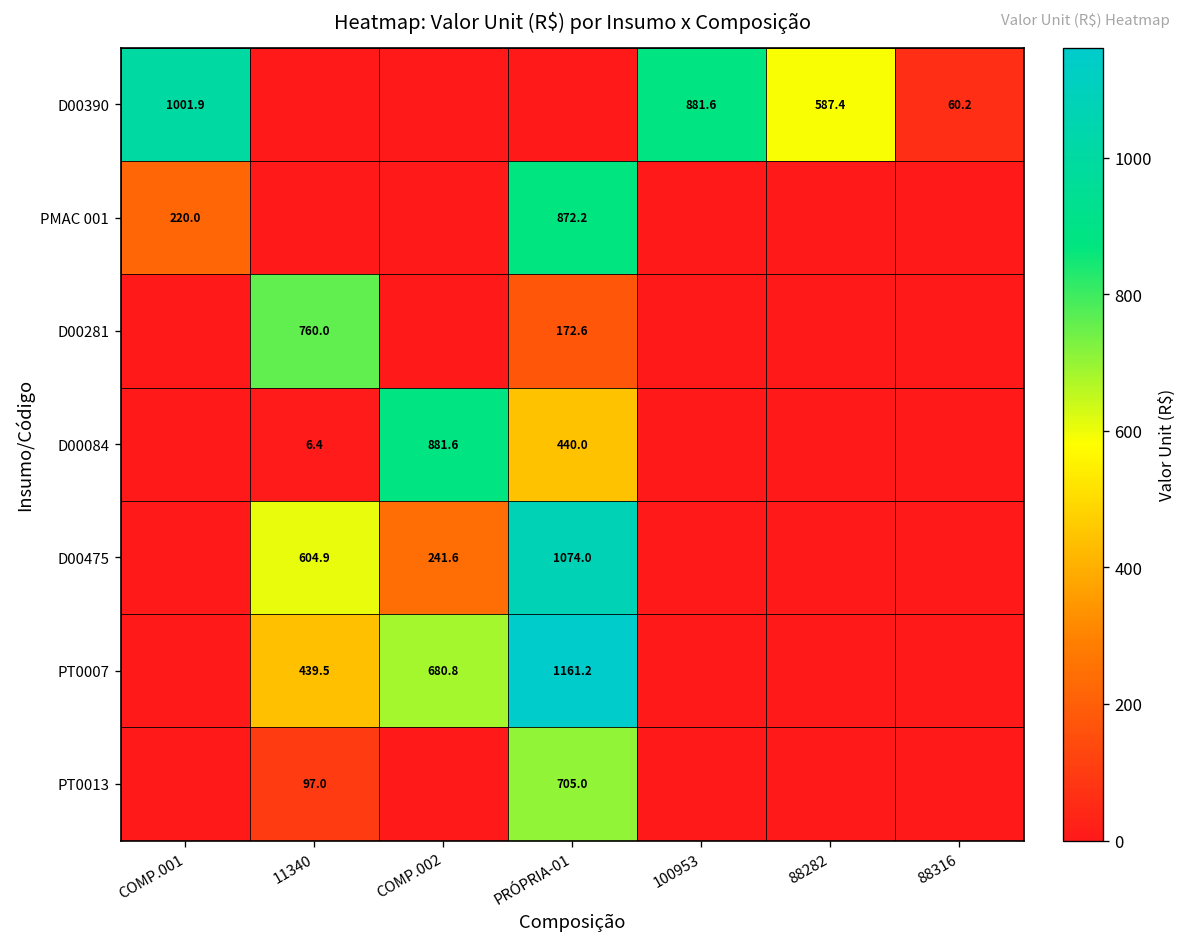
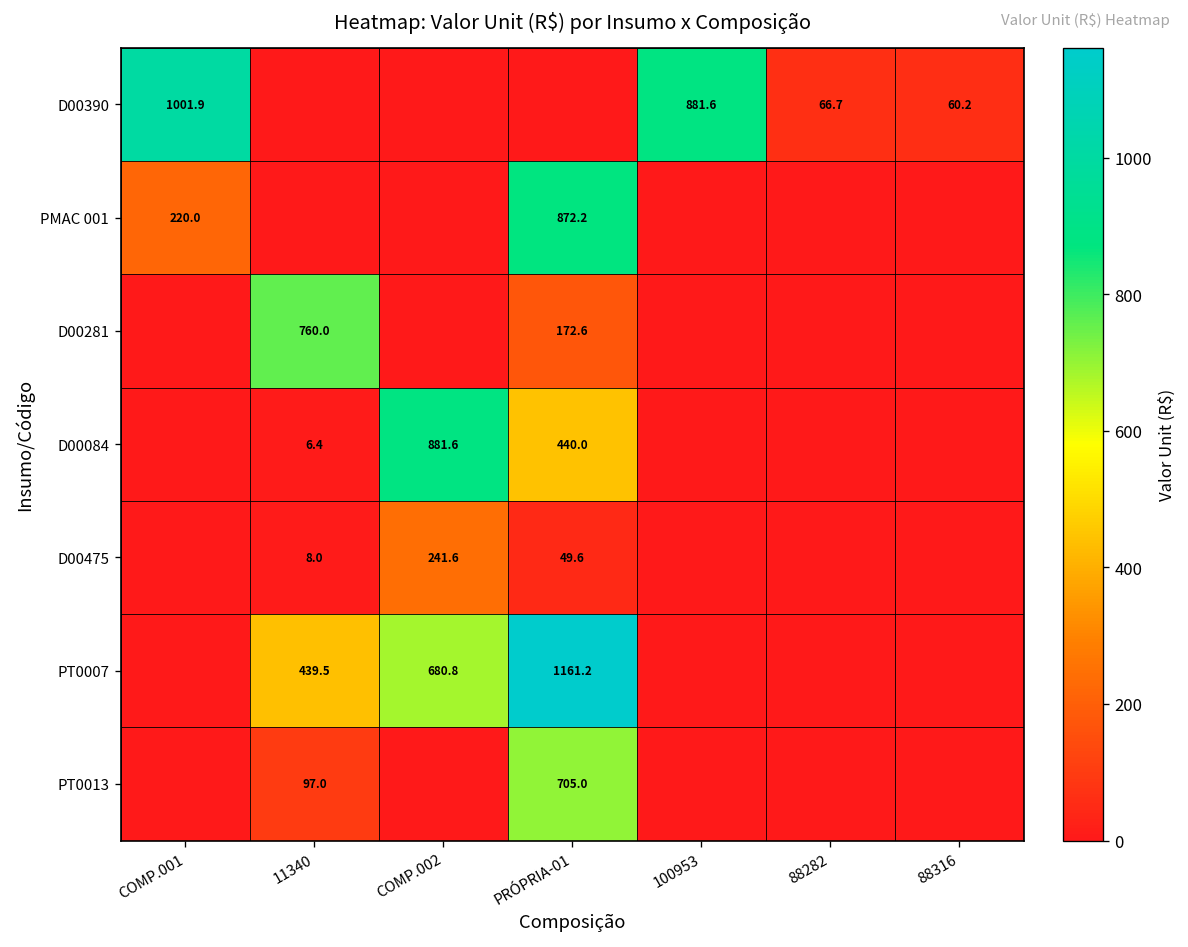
  {
    "D00390": {
      "COMP.001": 1001.9,
      "100953": 881.6,
-     "88282": 587.4,
+     "88282": 66.7,
      "88316": 60.2
    },
    "PMAC 001": {
      "COMP.001": 220.0,
      "PRÓPRIA-01": 872.2
    },
    "D00281": {
      "11340": 760.0,
      "PRÓPRIA-01": 172.6
    },
    "D00084": {
      "11340": 6.4,
      "COMP.002": 881.6,
      "PRÓPRIA-01": 440.0
    },
    "D00475": {
-     "11340": 604.9,
+     "11340": 8.0,
      "COMP.002": 241.6,
-     "PRÓPRIA-01": 1074.0
+     "PRÓPRIA-01": 49.6
    },
    "PT0007": {
      "11340": 439.5,
      "COMP.002": 680.8,
      "PRÓPRIA-01": 1161.2
    },
    "PT0013": {
      "11340": 97.0,
      "PRÓPRIA-01": 705.0
    }
  }
